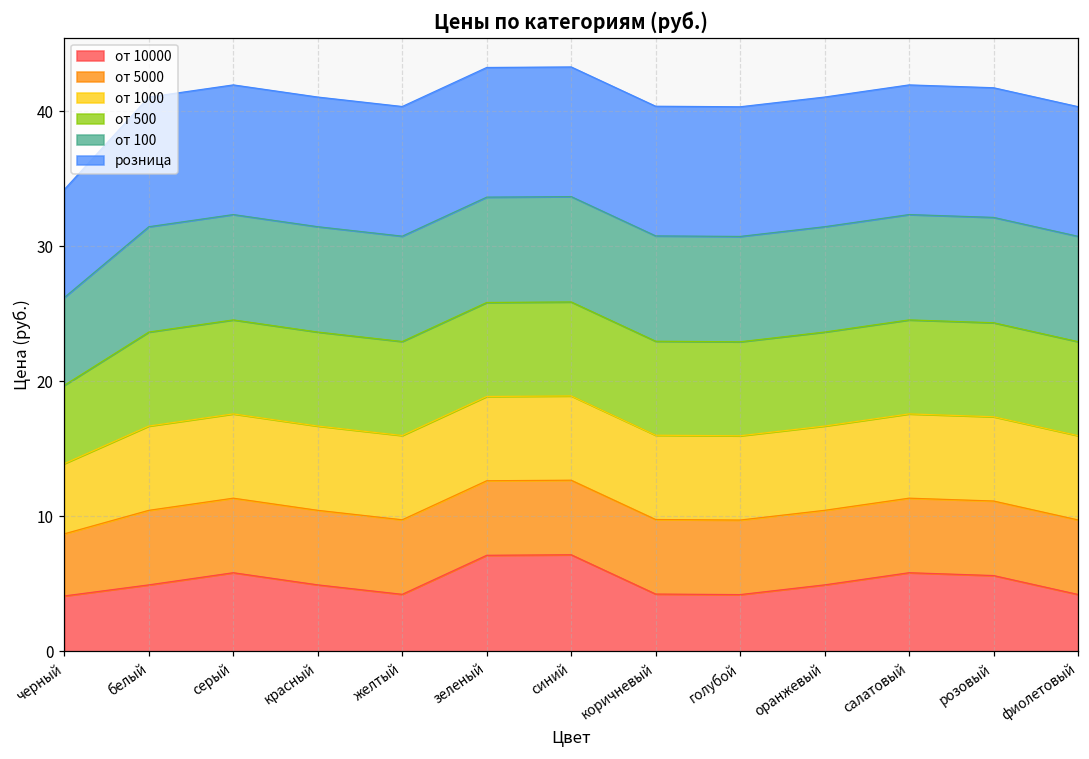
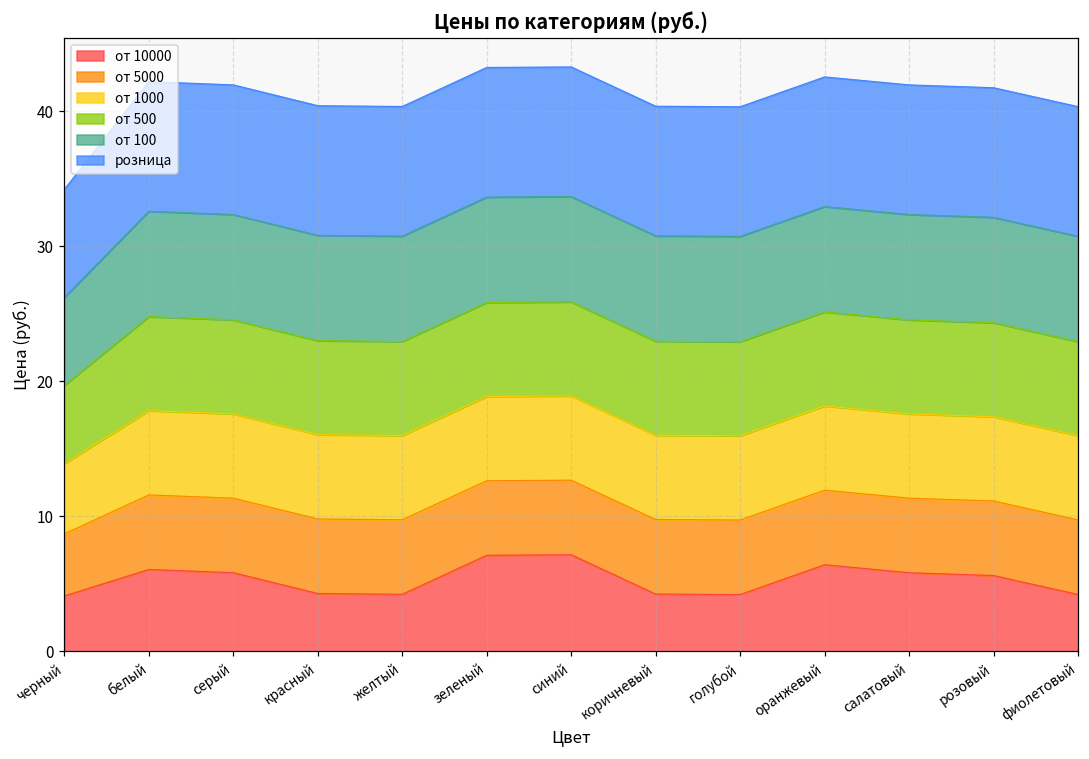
  {
    "от 10000": {
      "черный": 4.1,
-     "белый": 4.9,
+     "белый": 6.1,
      "серый": 5.8,
-     "красный": 4.9,
+     "красный": 4.3,
      "желтый": 4.2,
      "зеленый": 7.1,
      "синий": 7.2,
      "коричневый": 4.2,
      "голубой": 4.2,
-     "оранжевый": 4.9,
+     "оранжевый": 6.4,
      "салатовый": 5.8,
      "розовый": 5.6,
      "фиолетовый": 4.2
    },
    "от 5000": {
      "черный": 4.6,
      "белый": 5.5,
      "серый": 5.5,
      "красный": 5.5,
      "желтый": 5.5,
      "зеленый": 5.5,
      "синий": 5.5,
      "коричневый": 5.5,
      "голубой": 5.5,
      "оранжевый": 5.5,
      "салатовый": 5.5,
      "розовый": 5.5,
      "фиолетовый": 5.5
    },
    "от 1000": {
      "черный": 5.2,
      "белый": 6.2,
      "серый": 6.2,
      "красный": 6.2,
      "желтый": 6.2,
      "зеленый": 6.2,
      "синий": 6.2,
      "коричневый": 6.2,
      "голубой": 6.2,
      "оранжевый": 6.2,
      "салатовый": 6.2,
      "розовый": 6.2,
      "фиолетовый": 6.2
    },
    "от 500": {
      "черный": 5.8,
      "белый": 7.0,
      "серый": 7.0,
      "красный": 7.0,
      "желтый": 7.0,
      "зеленый": 7.0,
      "синий": 7.0,
      "коричневый": 7.0,
      "голубой": 7.0,
      "оранжевый": 7.0,
      "салатовый": 7.0,
      "розовый": 7.0,
      "фиолетовый": 7.0
    },
    "от 100": {
      "черный": 6.5,
      "белый": 7.8,
      "серый": 7.8,
      "красный": 7.8,
      "желтый": 7.8,
      "зеленый": 7.8,
      "синий": 7.8,
      "коричневый": 7.8,
      "голубой": 7.8,
      "оранжевый": 7.8,
      "салатовый": 7.8,
      "розовый": 7.8,
      "фиолетовый": 7.8
    },
    "розница": {
      "черный": 8.0,
      "серый": 9.6,
      "красный": 9.6,
      "желтый": 9.6,
      "зеленый": 9.6,
      "синий": 9.6,
      "коричневый": 9.6,
      "голубой": 9.6,
      "оранжевый": 9.6,
      "салатовый": 9.6,
      "розовый": 9.6,
      "фиолетовый": 9.6
    }
  }
